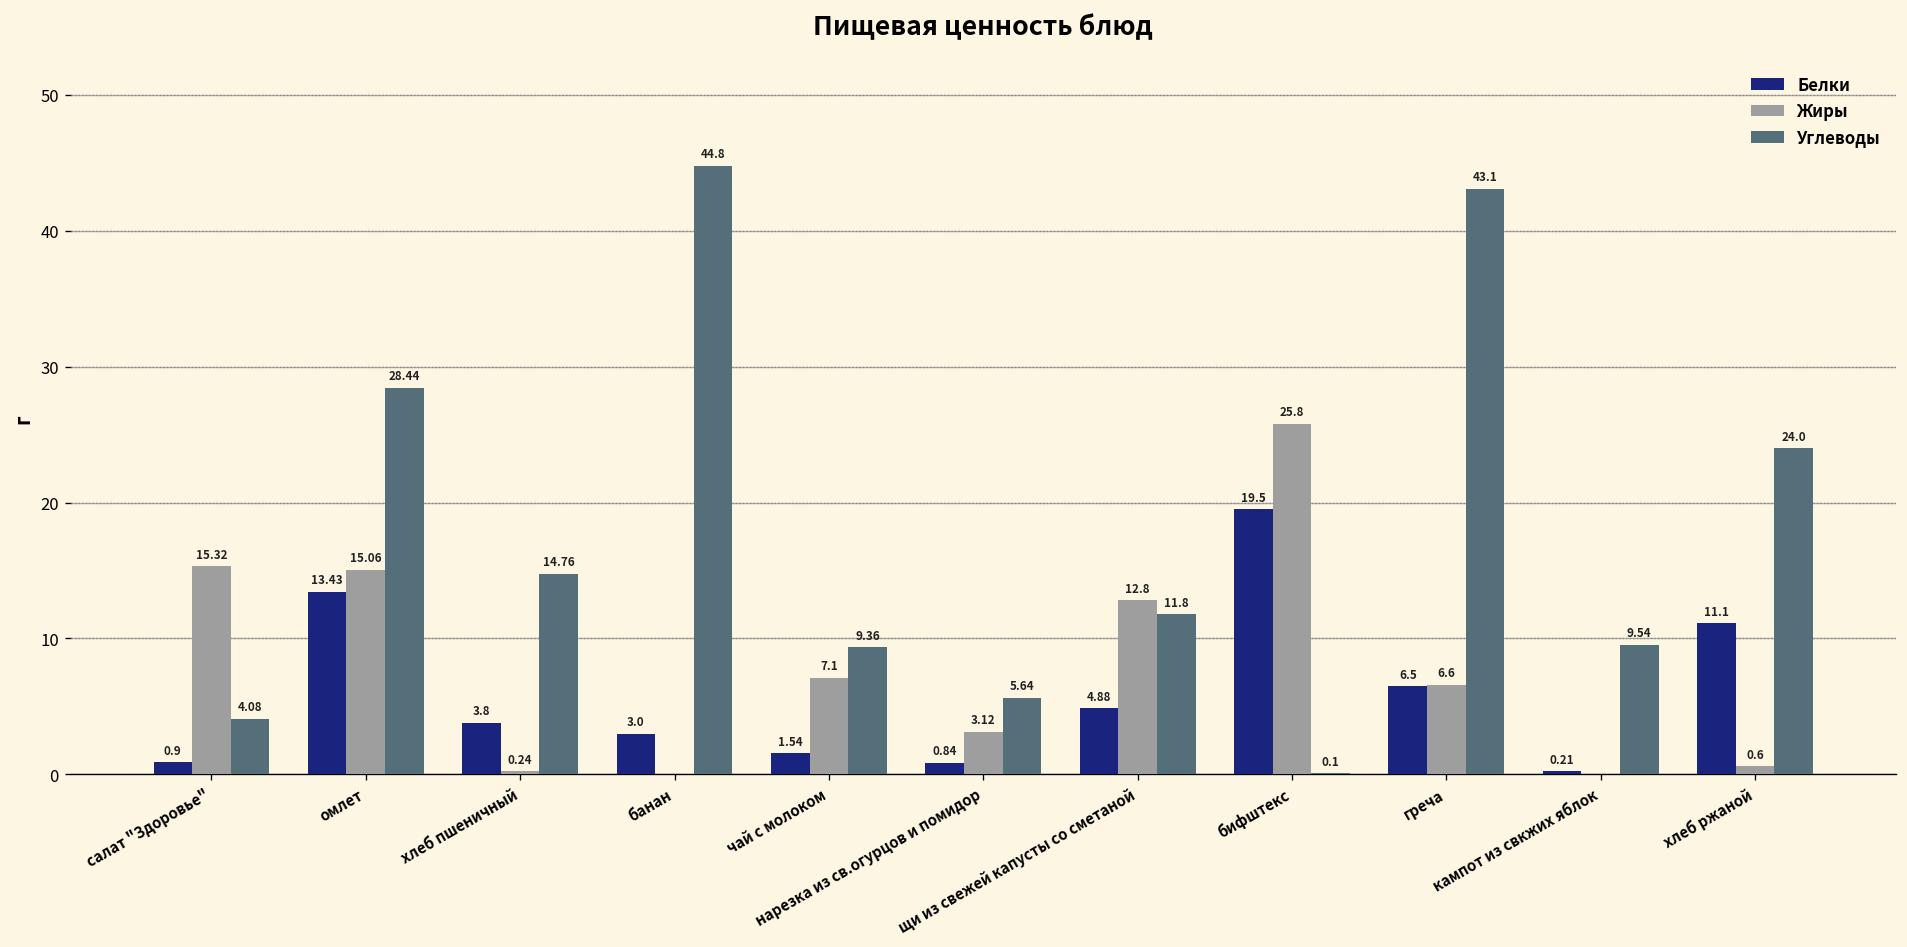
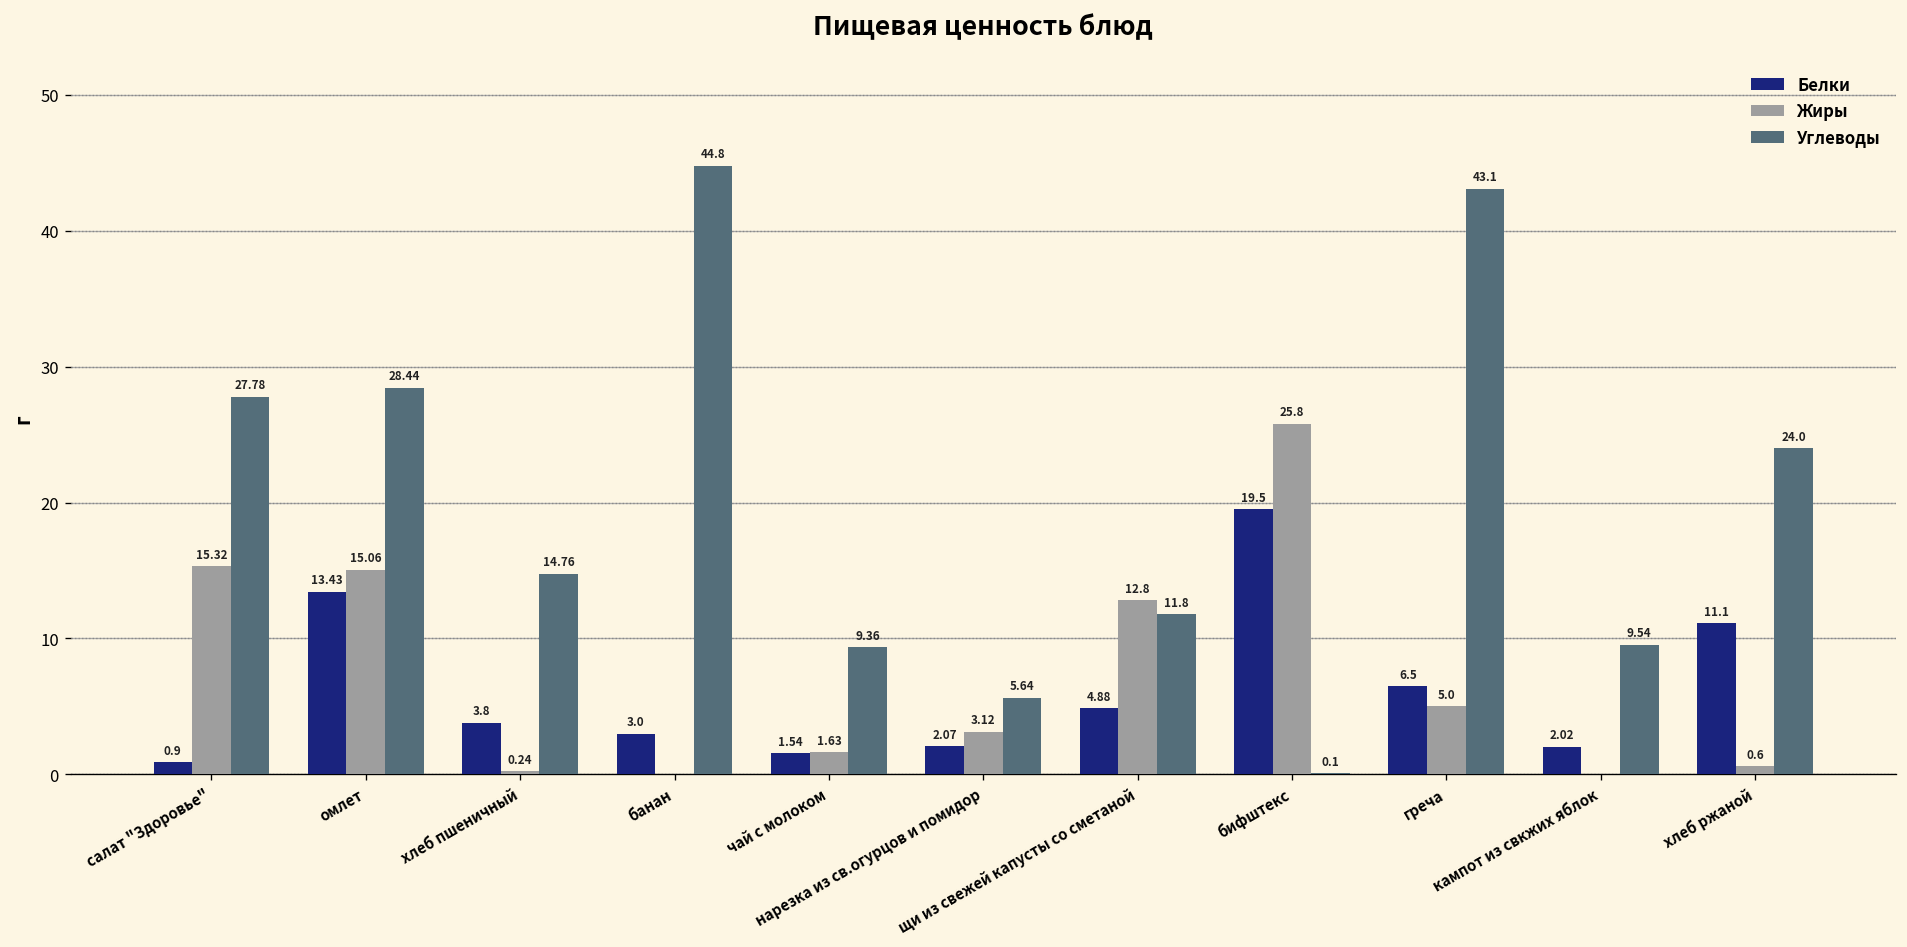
  {
    "Белки": {
      "салат \"Здоровье\"": 0.9,
      "омлет": 13.43,
      "хлеб пшеничный": 3.8,
      "банан": 3.0,
      "чай с молоком": 1.54,
-     "нарезка из св.огурцов и помидор": 0.84,
+     "нарезка из св.огурцов и помидор": 2.07,
      "щи из свежей капусты со сметаной": 4.88,
      "бифштекс": 19.5,
      "греча": 6.5,
-     "кампот из свкжих яблок": 0.21,
+     "кампот из свкжих яблок": 2.02,
      "хлеб ржаной": 11.1
    },
    "Жиры": {
      "салат \"Здоровье\"": 15.32,
      "омлет": 15.06,
      "хлеб пшеничный": 0.24,
-     "чай с молоком": 7.1,
+     "чай с молоком": 1.63,
      "нарезка из св.огурцов и помидор": 3.12,
      "щи из свежей капусты со сметаной": 12.8,
      "бифштекс": 25.8,
-     "греча": 6.6,
+     "греча": 5.0,
      "хлеб ржаной": 0.6
    },
    "Углеводы": {
-     "салат \"Здоровье\"": 4.08,
+     "салат \"Здоровье\"": 27.78,
      "омлет": 28.44,
      "хлеб пшеничный": 14.76,
      "банан": 44.8,
      "чай с молоком": 9.36,
      "нарезка из св.огурцов и помидор": 5.64,
      "щи из свежей капусты со сметаной": 11.8,
      "бифштекс": 0.1,
      "греча": 43.1,
      "кампот из свкжих яблок": 9.54,
      "хлеб ржаной": 24.0
    }
  }
